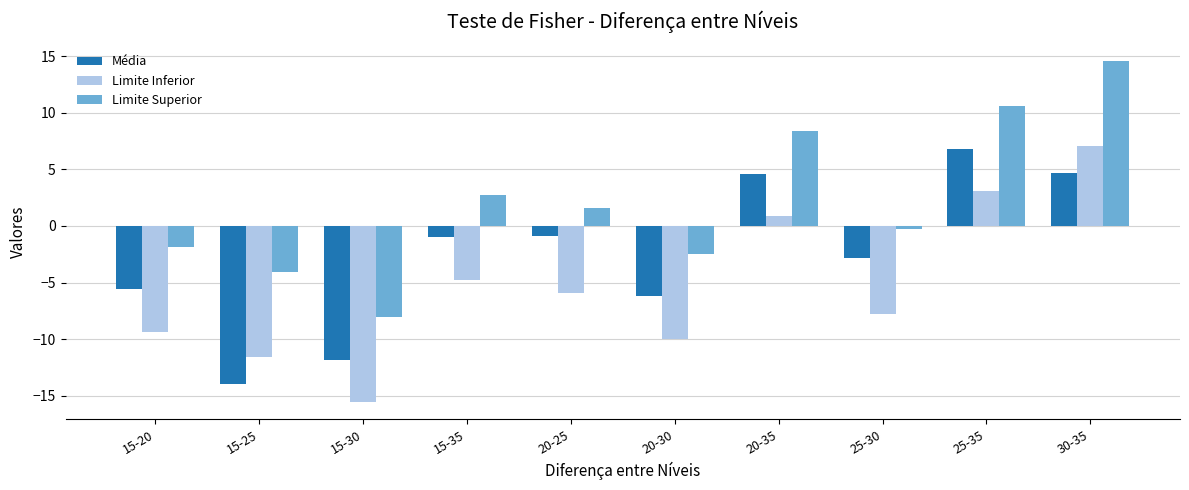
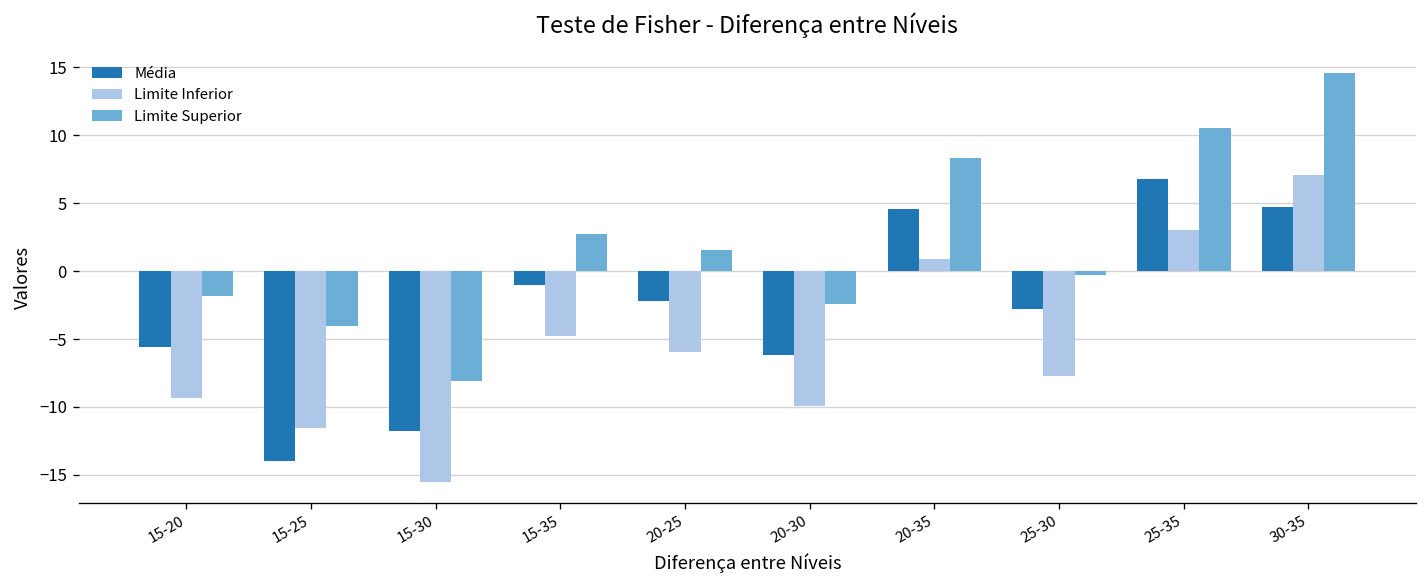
  {
    "Média": {
      "15-20": -5.6,
      "15-25": -14.0,
      "15-30": -11.8,
      "15-35": -1.0,
-     "20-25": -0.9,
+     "20-25": -2.2,
      "20-30": -6.2,
      "20-35": 4.6,
      "25-30": -2.8,
      "25-35": 6.8,
      "30-35": 4.7
    },
    "Limite Inferior": {
      "15-20": -9.3,
      "15-25": -11.5,
      "15-30": -15.5,
      "15-35": -4.7,
      "20-25": -5.9,
      "20-30": -9.9,
      "20-35": 0.9,
      "25-30": -7.7,
      "25-35": 3.1,
      "30-35": 7.1
    },
    "Limite Superior": {
      "15-20": -1.9,
      "15-25": -4.1,
      "15-30": -8.1,
      "15-35": 2.7,
      "20-25": 1.5,
      "20-30": -2.5,
      "20-35": 8.3,
      "25-30": -0.3,
      "25-35": 10.5,
      "30-35": 14.5
    }
  }
